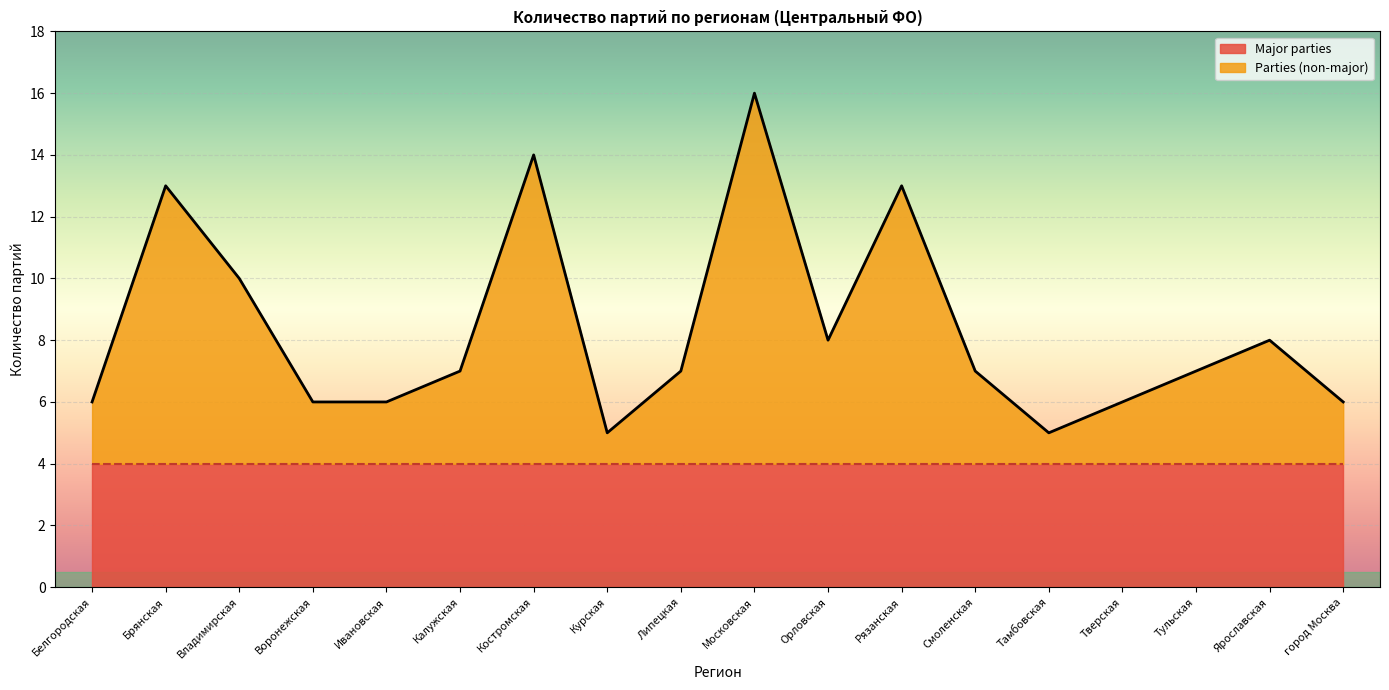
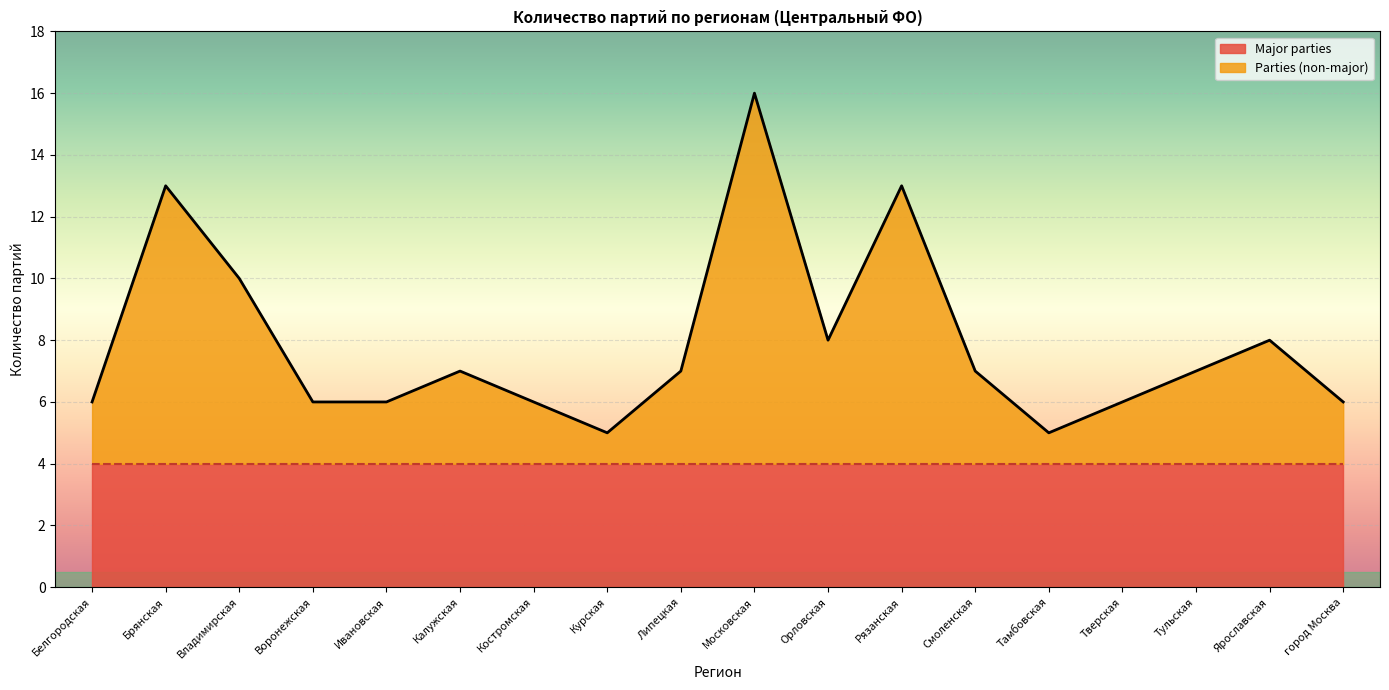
  {
    "Parties (non-major)": {
      "Белгородская": 6.0,
      "Брянская": 13.0,
      "Владимирская": 10.0,
      "Воронежская": 6.0,
      "Ивановская": 6.0,
      "Калужская": 7.0,
-     "Костромская": 14.0,
+     "Костромская": 6.0,
      "Курская": 5.0,
      "Липецкая": 7.0,
      "Московская": 16.0,
      "Орловская": 8.0,
      "Рязанская": 13.0,
      "Смоленская": 7.0,
      "Тамбовская": 5.0,
      "Тверская": 6.0,
      "Тульская": 7.0,
      "Ярославская": 8.0,
      "город Москва": 6.0
    },
    "Major parties": {
      "Белгородская": 4.0,
      "Брянская": 4.0,
      "Владимирская": 4.0,
      "Воронежская": 4.0,
      "Ивановская": 4.0,
      "Калужская": 4.0,
      "Костромская": 4.0,
      "Курская": 4.0,
      "Липецкая": 4.0,
      "Московская": 4.0,
      "Орловская": 4.0,
      "Рязанская": 4.0,
      "Смоленская": 4.0,
      "Тамбовская": 4.0,
      "Тверская": 4.0,
      "Тульская": 4.0,
      "Ярославская": 4.0,
      "город Москва": 4.0
    }
  }
